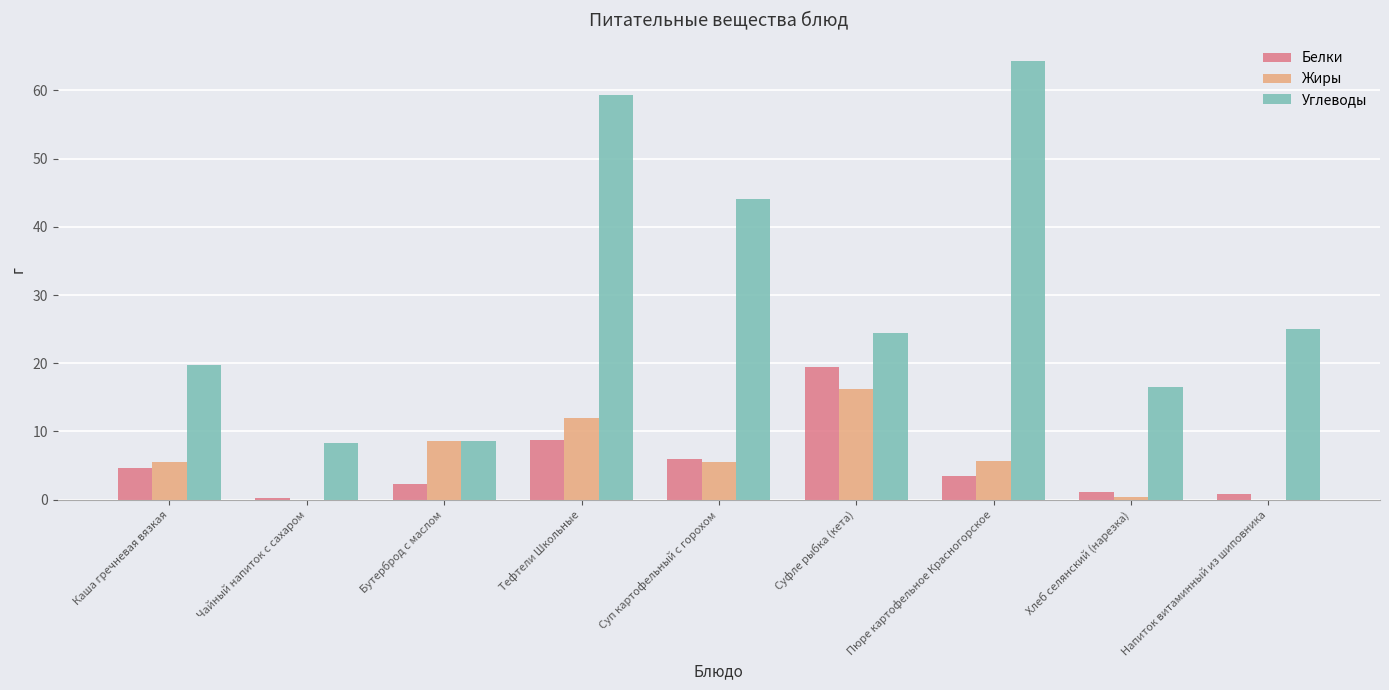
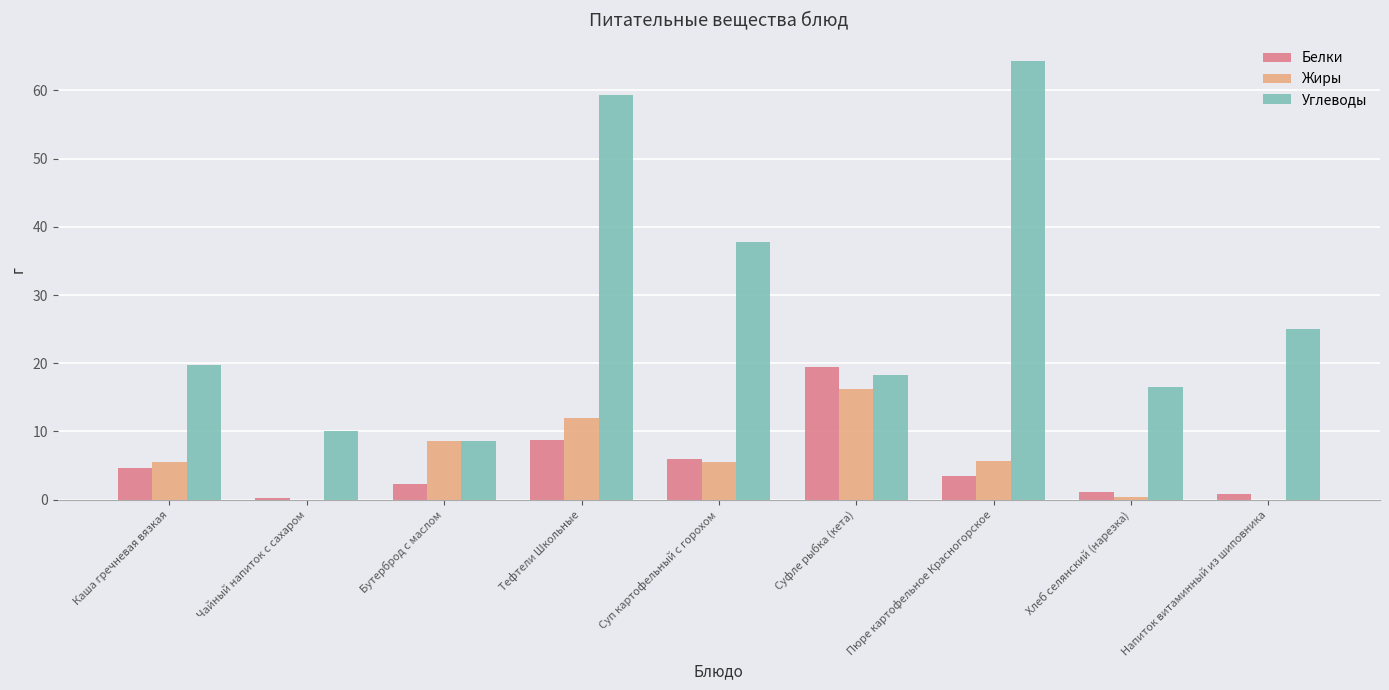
  {
    "Углеводы": {
      "Каша гречневая вязкая": 20,
-     "Чайный напиток с сахаром": 8,
+     "Чайный напиток с сахаром": 10,
      "Бутерброд с маслом": 9,
      "Тефтели Школьные": 59,
-     "Суп картофельный с горохом": 44,
-     "Суфле рыбка (кета)": 25,
+     "Суп картофельный с горохом": 38,
+     "Суфле рыбка (кета)": 18,
      "Пюре картофельное Красногорское": 64,
      "Хлеб селянский (нарезка)": 17,
      "Напиток витаминный из шиповника": 25
    }
  }
